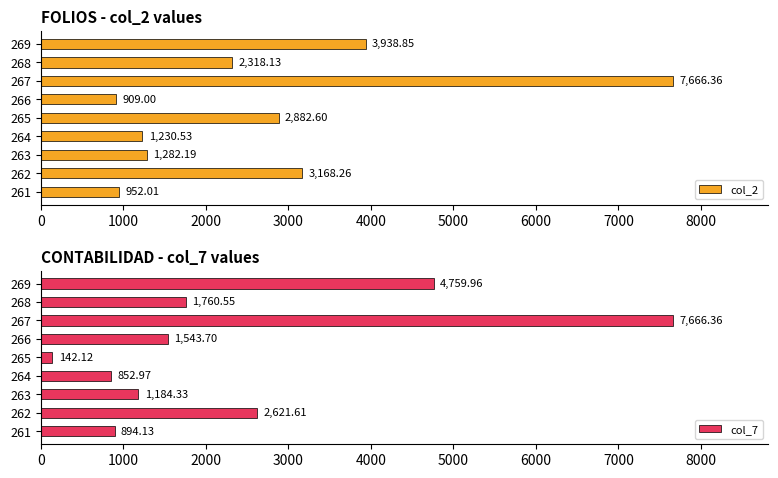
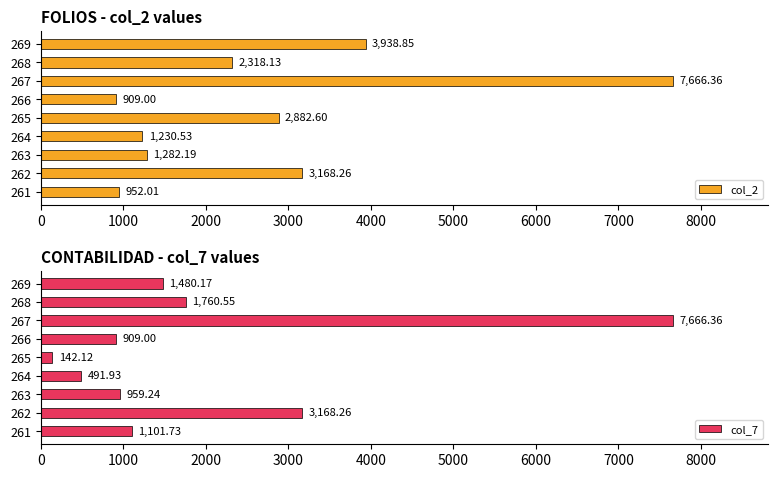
  {
    "FOLIOS - col_2 values": {
      "269": "3,938.85",
      "268": "2,318.13",
      "267": "7,666.36",
      "266": "909.00",
      "265": "2,882.60",
      "264": "1,230.53",
      "263": "1,282.19",
      "262": "3,168.26",
      "261": "952.01"
    },
    "CONTABILIDAD - col_7 values": {
-     "269": "4,759.96",
+     "269": "1,480.17",
      "268": "1,760.55",
      "267": "7,666.36",
-     "266": "1,543.70",
+     "266": "909.00",
      "265": "142.12",
-     "264": "852.97",
-     "263": "1,184.33",
-     "262": "2,621.61",
-     "261": "894.13"
+     "264": "491.93",
+     "263": "959.24",
+     "262": "3,168.26",
+     "261": "1,101.73"
    }
  }
